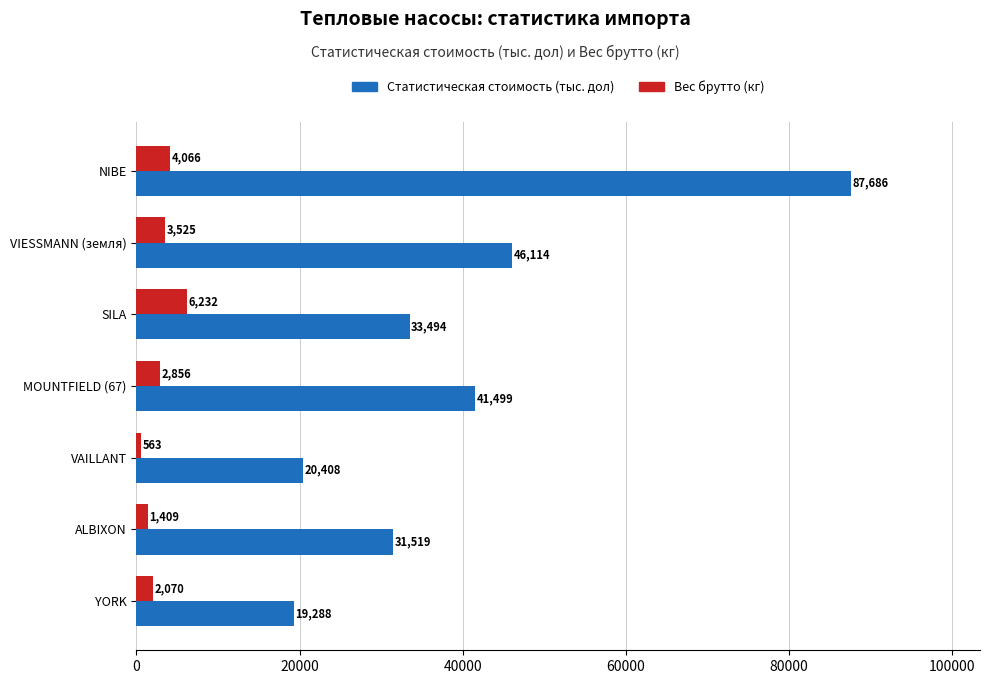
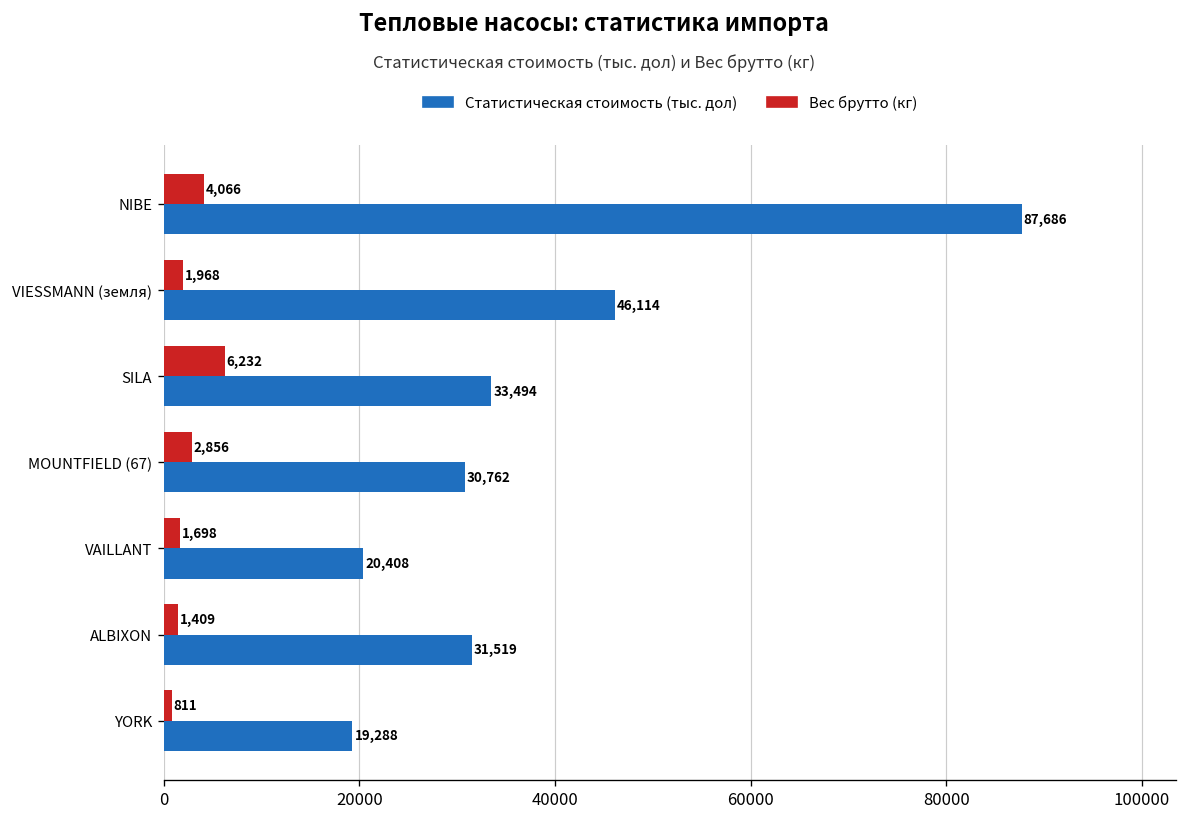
  {
    "Статистическая стоимость (тыс. дол)": {
      "NIBE": "87,686",
      "VIESSMANN (земля)": "46,114",
      "SILA": "33,494",
-     "MOUNTFIELD (67)": "41,499",
+     "MOUNTFIELD (67)": "30,762",
      "VAILLANT": "20,408",
      "ALBIXON": "31,519",
      "YORK": "19,288"
    },
    "Вес брутто (кг)": {
      "NIBE": "4,066",
-     "VIESSMANN (земля)": "3,525",
+     "VIESSMANN (земля)": "1,968",
      "SILA": "6,232",
      "MOUNTFIELD (67)": "2,856",
-     "VAILLANT": "563",
+     "VAILLANT": "1,698",
      "ALBIXON": "1,409",
-     "YORK": "2,070"
+     "YORK": "811"
    }
  }
